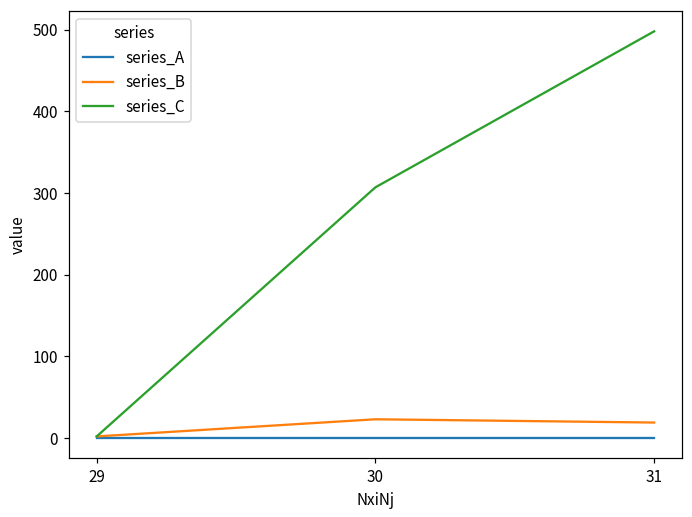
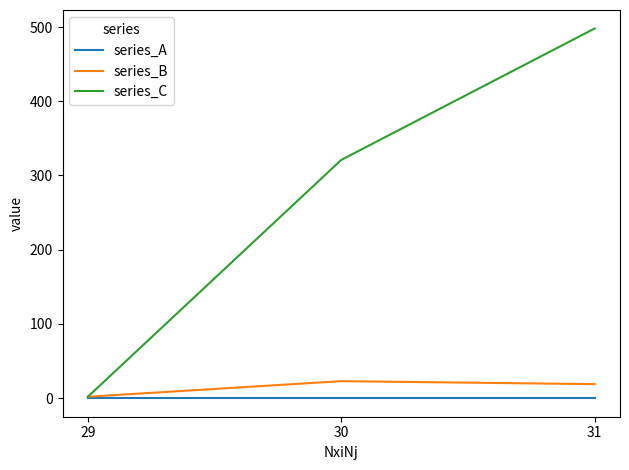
  {
    "series_A": {
      "30": 0,
      "31": 0
    },
    "series_B": {
      "30": 20,
      "31": 20
    },
    "series_C": {
-     "30": 310,
+     "30": 320,
      "31": 500
    }
  }
